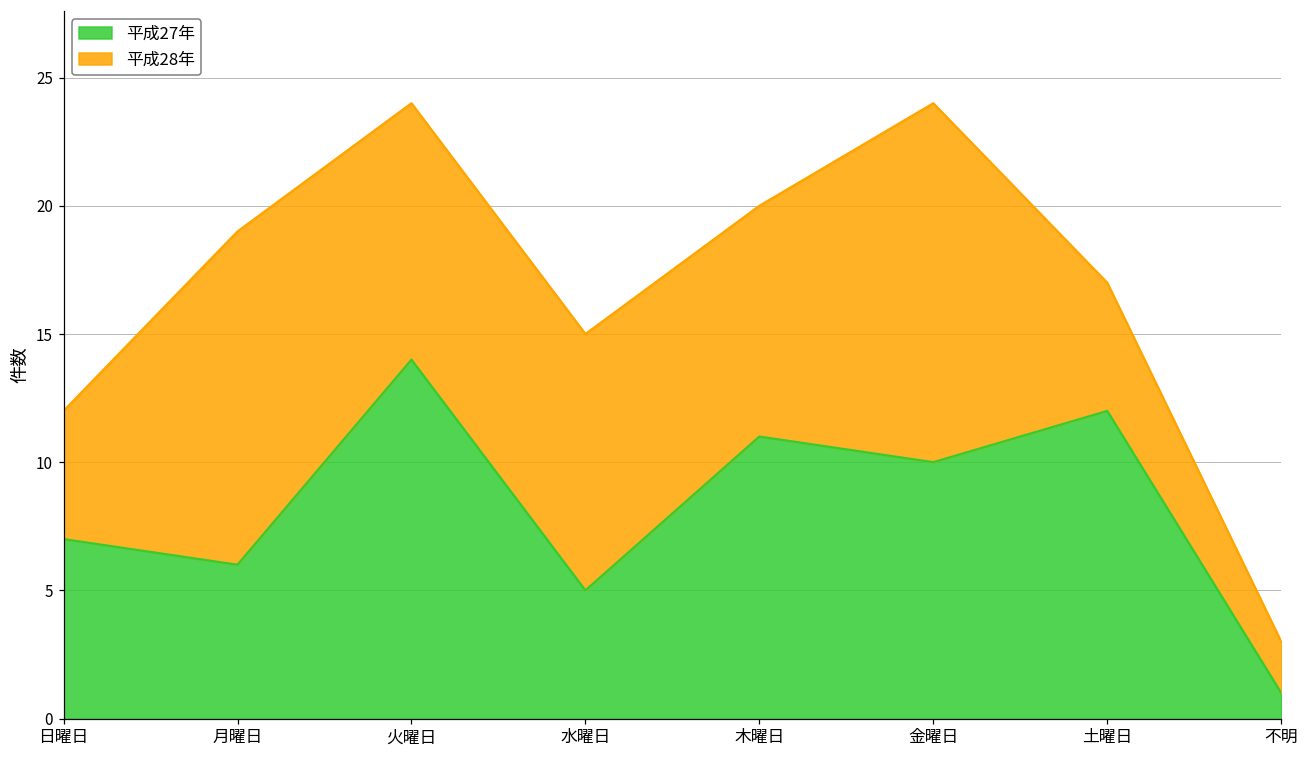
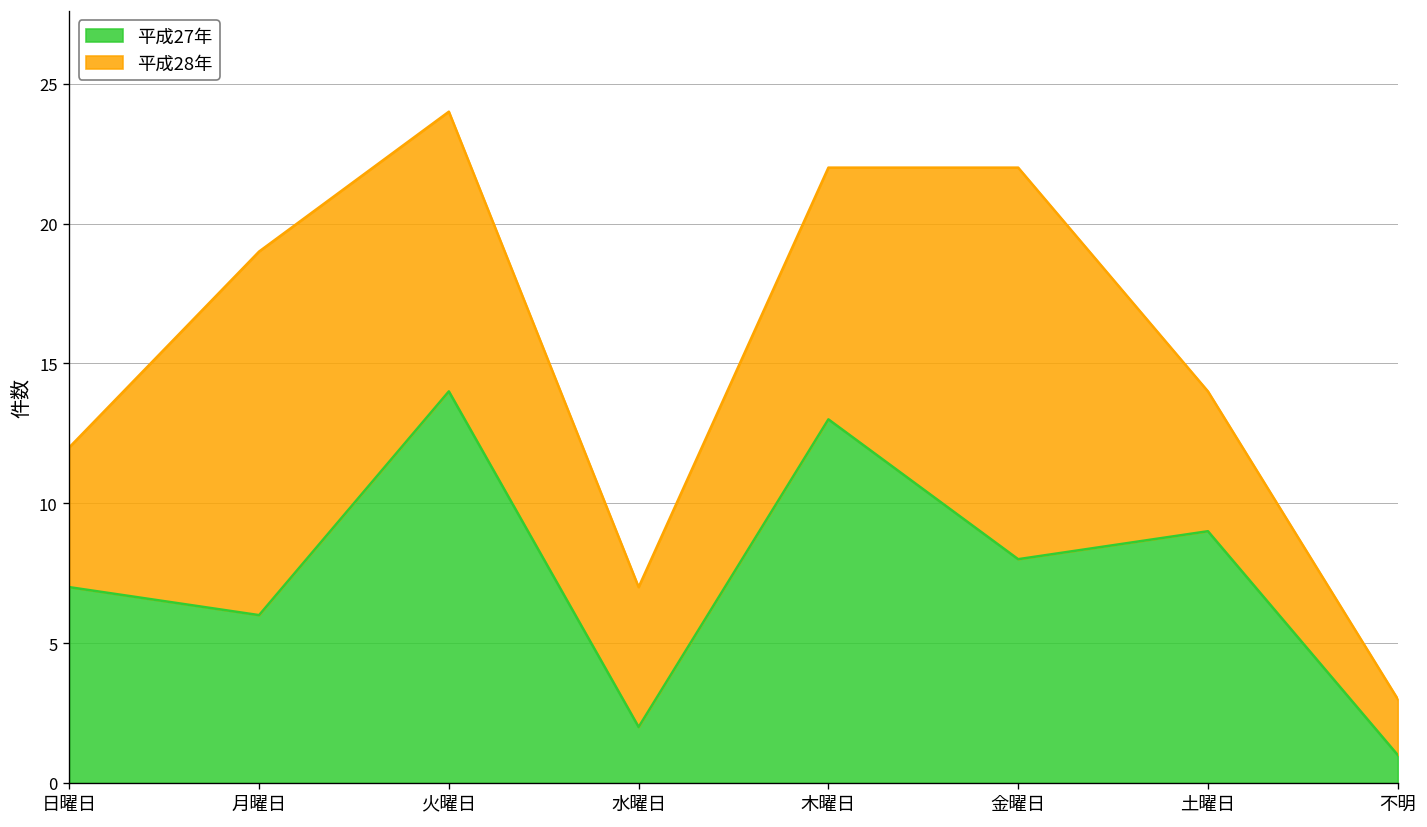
  {
    "平成27年": {
      "日曜日": 7,
      "月曜日": 6,
      "火曜日": 14,
-     "水曜日": 5,
-     "木曜日": 11,
-     "金曜日": 10,
-     "土曜日": 12,
+     "水曜日": 2,
+     "木曜日": 13,
+     "金曜日": 8,
+     "土曜日": 9,
      "不明": 1
    },
    "平成28年": {
      "日曜日": 5,
      "月曜日": 13,
      "火曜日": 10,
-     "水曜日": 10,
+     "水曜日": 5,
      "木曜日": 9,
      "金曜日": 14,
      "土曜日": 5,
      "不明": 2
    }
  }
